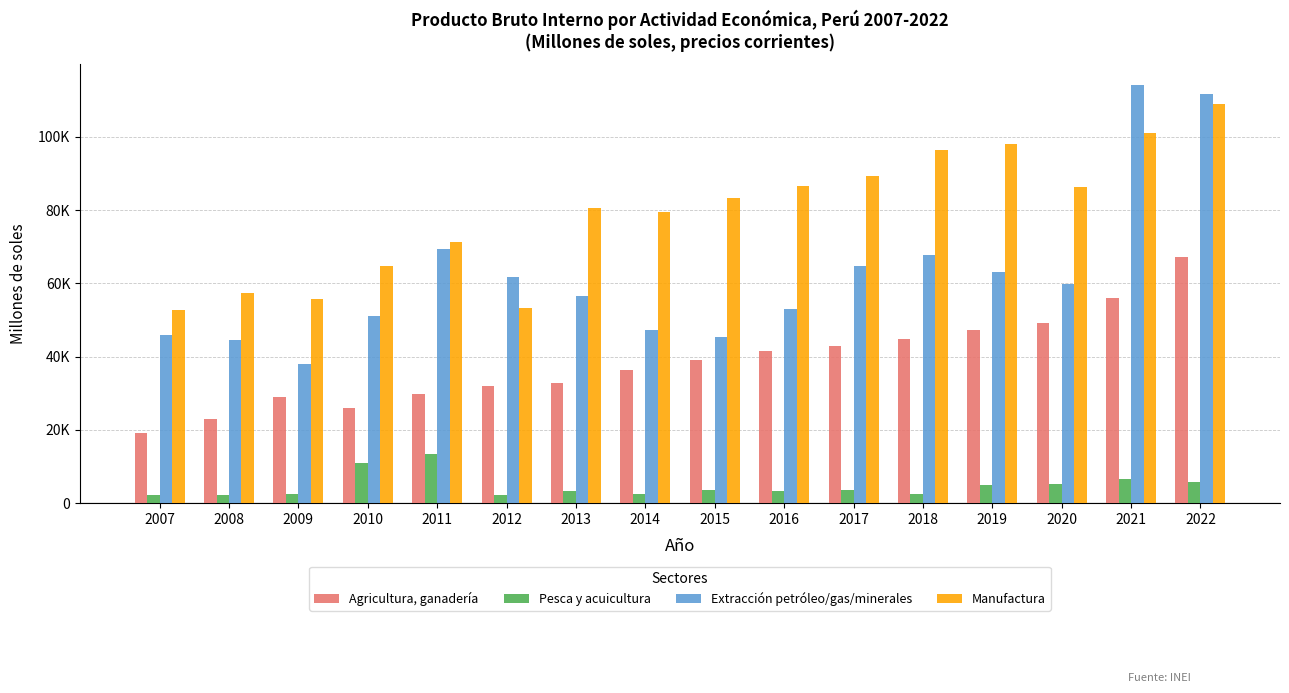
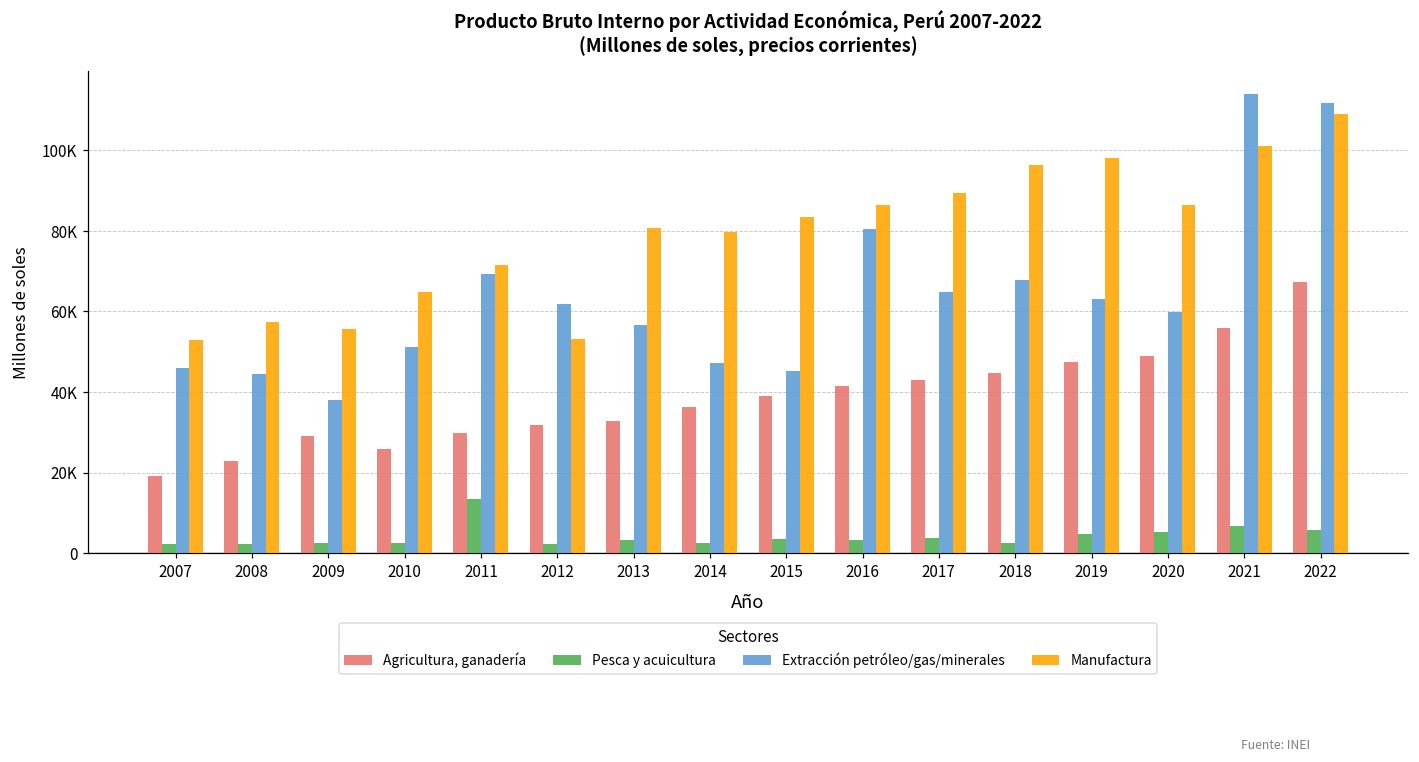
  {
    "Agricultura, ganadería": {
      "2007": 19000,
      "2008": 23000,
      "2009": 29000,
      "2010": 26000,
      "2011": 30000,
      "2012": 32000,
      "2013": 33000,
      "2014": 36000,
      "2015": 39000,
      "2016": 42000,
      "2017": 43000,
      "2018": 45000,
      "2019": 47000,
      "2020": 49000,
      "2021": 56000,
      "2022": 67000
    },
    "Pesca y acuicultura": {
      "2007": 2000,
      "2008": 2000,
      "2009": 3000,
-     "2010": 11000,
+     "2010": 3000,
      "2011": 13000,
      "2012": 2000,
      "2013": 3000,
      "2014": 3000,
      "2015": 4000,
      "2016": 3000,
      "2017": 4000,
      "2018": 2000,
      "2019": 5000,
      "2020": 5000,
      "2021": 7000,
      "2022": 6000
    },
    "Extracción petróleo/gas/minerales": {
      "2007": 46000,
      "2008": 44000,
      "2009": 38000,
      "2010": 51000,
      "2011": 69000,
      "2012": 62000,
      "2013": 57000,
      "2014": 47000,
      "2015": 45000,
-     "2016": 53000,
+     "2016": 80000,
      "2017": 65000,
      "2018": 68000,
      "2019": 63000,
      "2020": 60000,
      "2021": 114000,
      "2022": 112000
    },
    "Manufactura": {
      "2007": 53000,
      "2008": 57000,
      "2009": 56000,
      "2010": 65000,
      "2011": 71000,
      "2012": 53000,
      "2013": 81000,
      "2014": 80000,
      "2015": 83000,
      "2016": 86000,
      "2017": 89000,
      "2018": 96000,
      "2019": 98000,
      "2020": 86000,
      "2021": 101000,
      "2022": 109000
    }
  }
